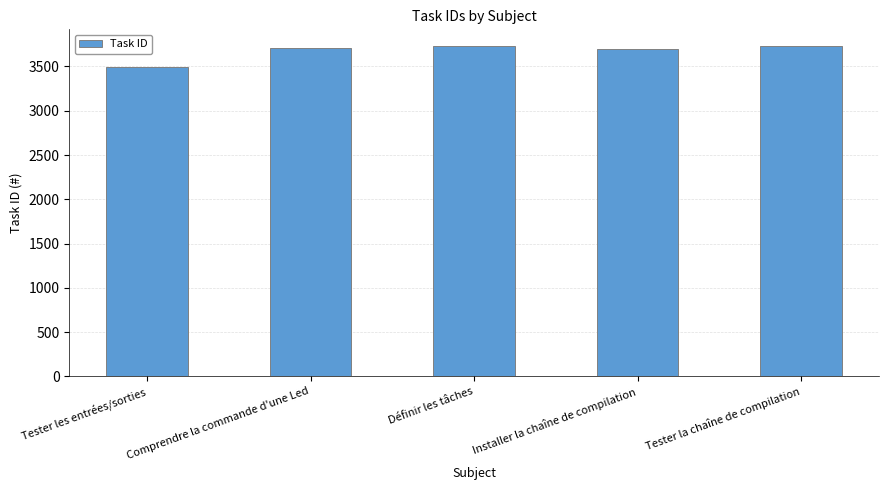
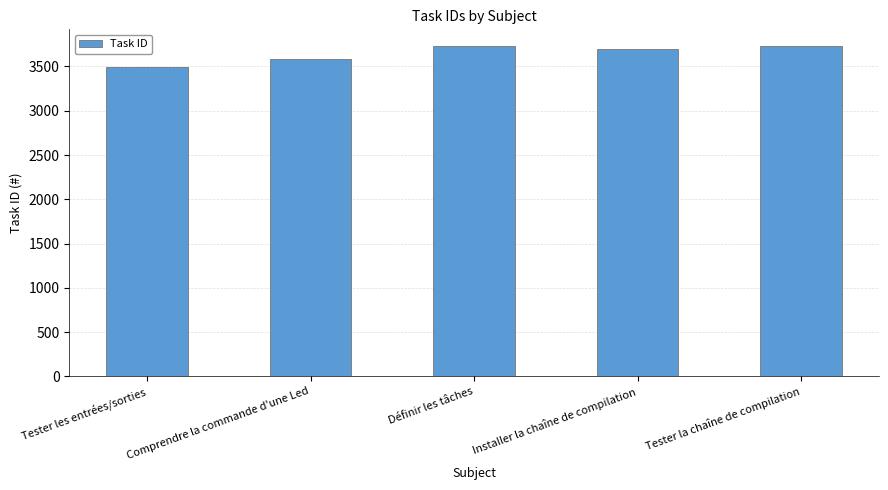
  {
    "Tester les entrées/sorties": 3500,
-   "Comprendre la commande d'une Led": 3700,
+   "Comprendre la commande d'une Led": 3600,
    "Définir les tâches": 3700,
    "Installer la chaîne de compilation": 3700,
    "Tester la chaîne de compilation": 3700
  }
